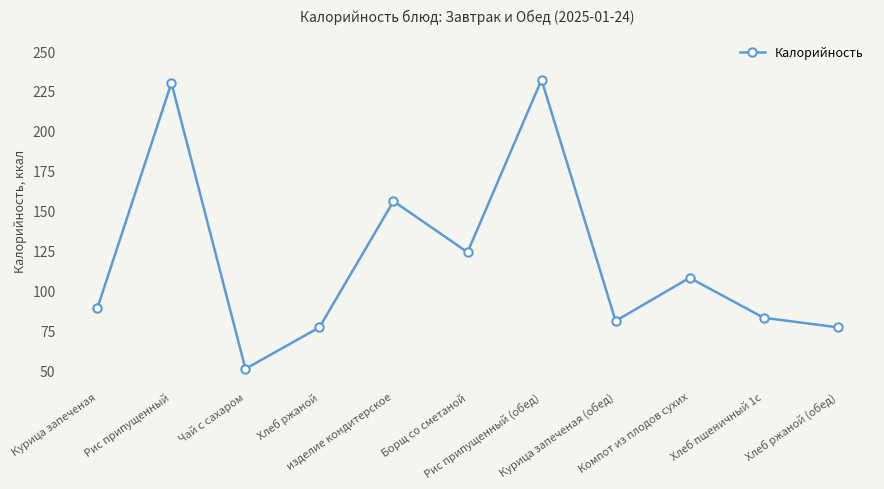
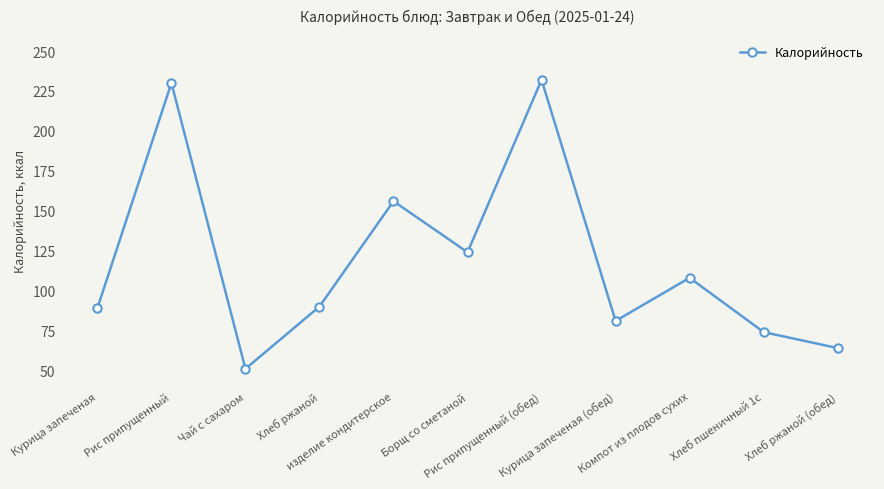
  {
    "Курица запеченая": 89,
    "Рис припущенный": 230,
    "Чай с сахаром": 51,
-   "Хлеб ржаной": 77,
+   "Хлеб ржаной": 90,
    "изделие кондитерское": 156,
    "Борщ со сметаной": 124,
    "Рис припущенный (обед)": 232,
    "Курица запеченая (обед)": 81,
    "Компот из плодов сухих": 108,
-   "Хлеб пшеничный 1с": 83,
-   "Хлеб ржаной (обед)": 77
+   "Хлеб пшеничный 1с": 74,
+   "Хлеб ржаной (обед)": 64
  }
